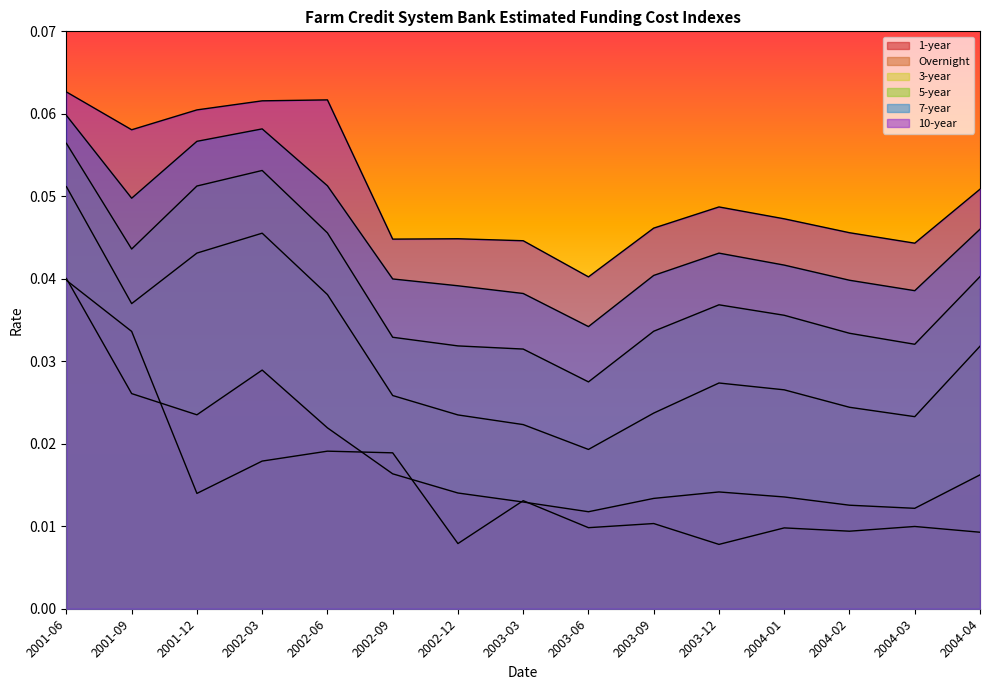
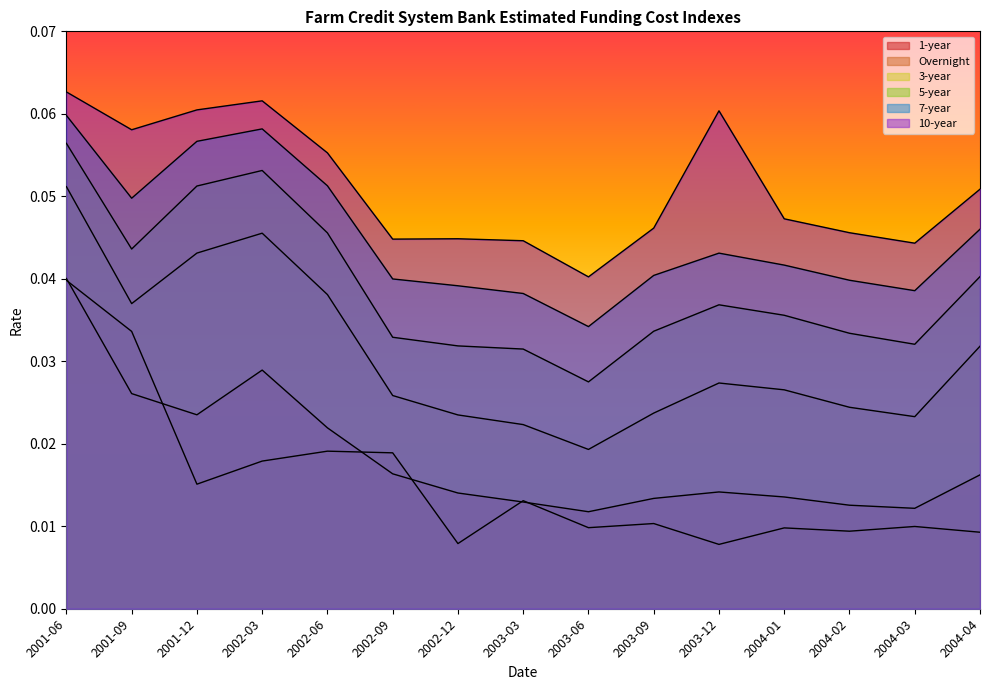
  {
    "1-year": {
      "2001-09": 0.026,
      "2001-12": 0.024,
      "2002-03": 0.029,
      "2002-06": 0.022,
      "2002-09": 0.016,
      "2002-12": 0.014,
      "2003-06": 0.012,
      "2003-09": 0.013,
      "2003-12": 0.014,
      "2004-01": 0.014,
      "2004-02": 0.013,
      "2004-03": 0.012,
      "2004-04": 0.016
    },
    "Overnight": {
      "2001-09": 0.034,
-     "2001-12": 0.014,
+     "2001-12": 0.015,
      "2002-03": 0.018,
      "2002-06": 0.019,
      "2002-09": 0.019,
      "2002-12": 0.008,
      "2003-06": 0.010,
      "2003-09": 0.010,
      "2003-12": 0.008,
      "2004-01": 0.010,
      "2004-02": 0.009,
      "2004-03": 0.010,
      "2004-04": 0.009
    },
    "7-year": {
      "2001-06": 0.060,
      "2001-09": 0.050,
      "2001-12": 0.057,
      "2002-03": 0.058,
      "2002-06": 0.051,
      "2002-09": 0.040,
      "2002-12": 0.039,
      "2003-03": 0.038,
      "2003-06": 0.034,
      "2003-09": 0.040,
      "2003-12": 0.043,
      "2004-01": 0.042,
      "2004-02": 0.040,
      "2004-03": 0.039,
      "2004-04": 0.046
    },
    "10-year": {
      "2001-06": 0.063,
      "2001-09": 0.058,
      "2001-12": 0.060,
      "2002-03": 0.062,
-     "2002-06": 0.062,
+     "2002-06": 0.055,
      "2002-09": 0.045,
      "2002-12": 0.045,
      "2003-03": 0.045,
      "2003-06": 0.040,
      "2003-09": 0.046,
-     "2003-12": 0.049,
+     "2003-12": 0.060,
      "2004-01": 0.047,
      "2004-02": 0.046,
      "2004-03": 0.044,
      "2004-04": 0.051
    }
  }
